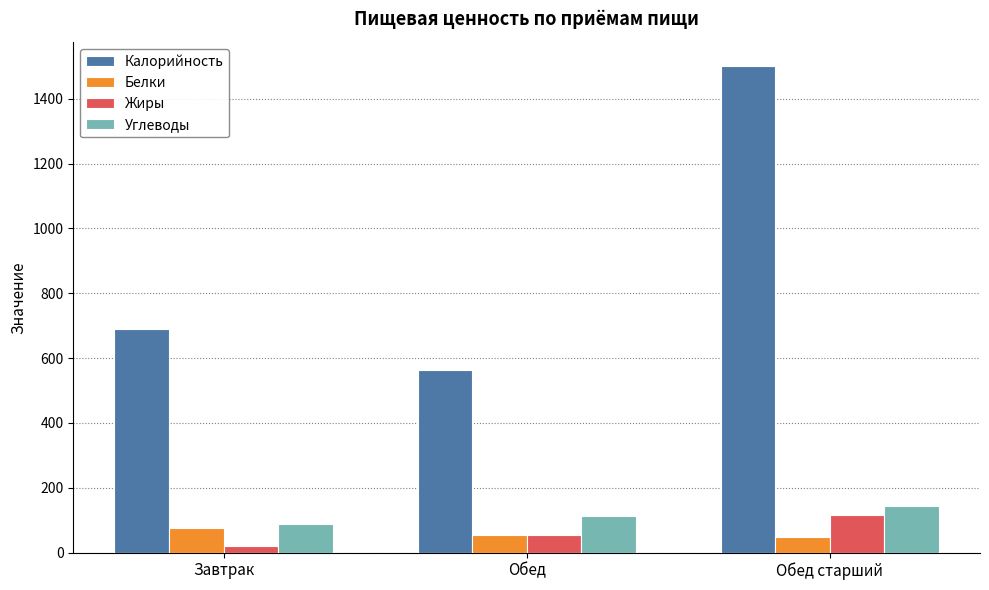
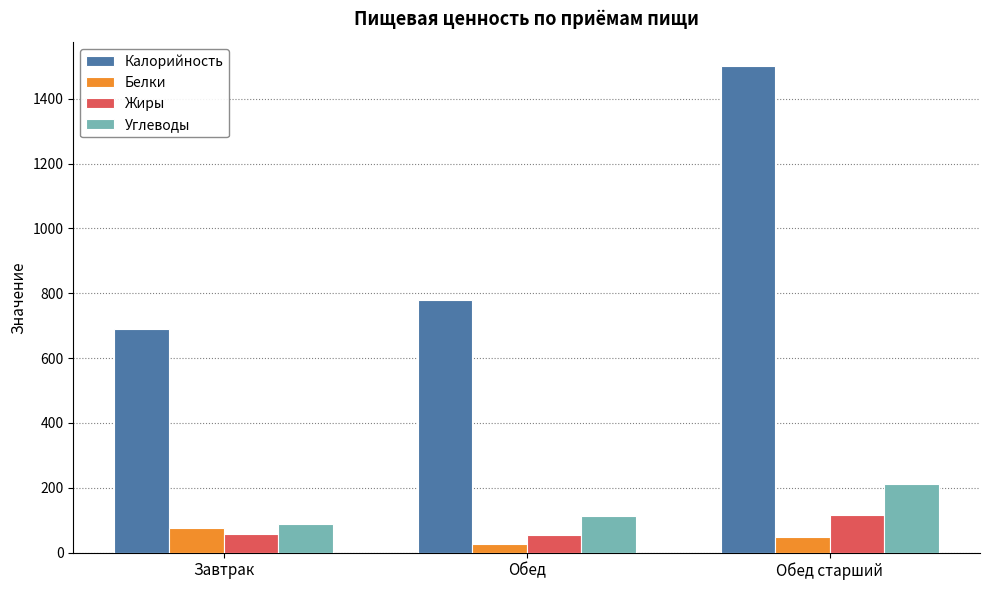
  {
    "Калорийность": {
      "Завтрак": 690,
-     "Обед": 560,
+     "Обед": 780,
      "Обед старший": 1500
    },
    "Белки": {
      "Завтрак": 80,
-     "Обед": 50,
+     "Обед": 30,
      "Обед старший": 50
    },
    "Жиры": {
-     "Завтрак": 20,
+     "Завтрак": 60,
      "Обед": 50,
      "Обед старший": 120
    },
    "Углеводы": {
      "Завтрак": 90,
      "Обед": 110,
-     "Обед старший": 140
+     "Обед старший": 210
    }
  }
